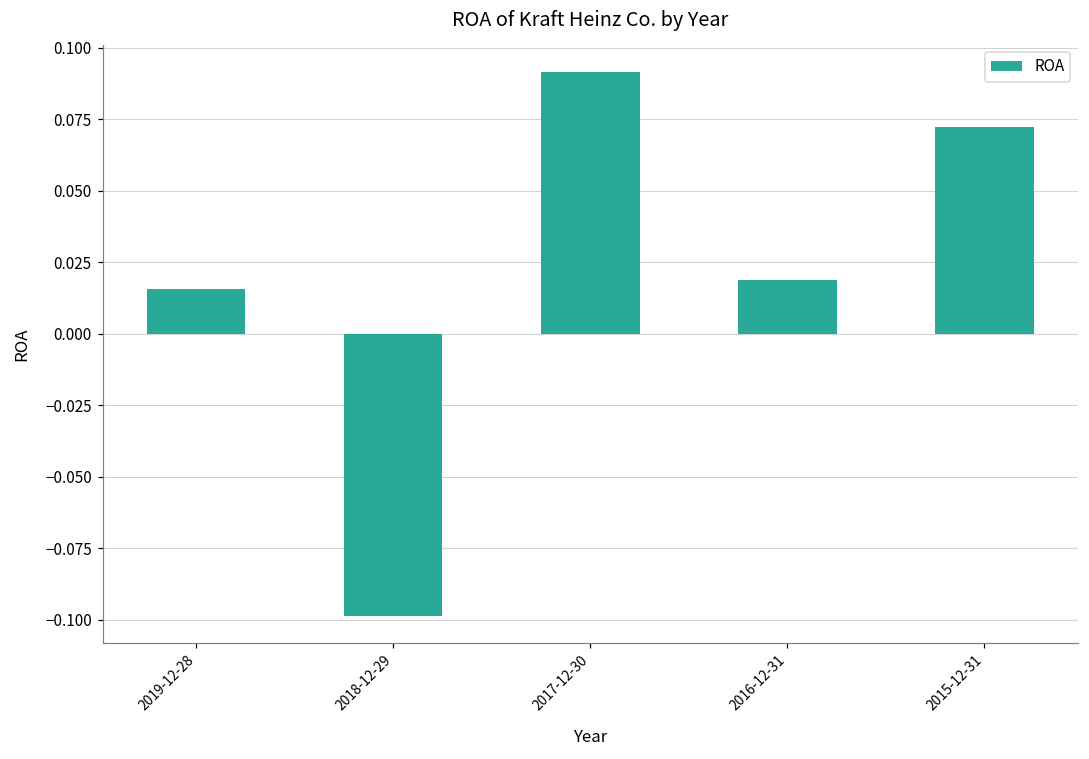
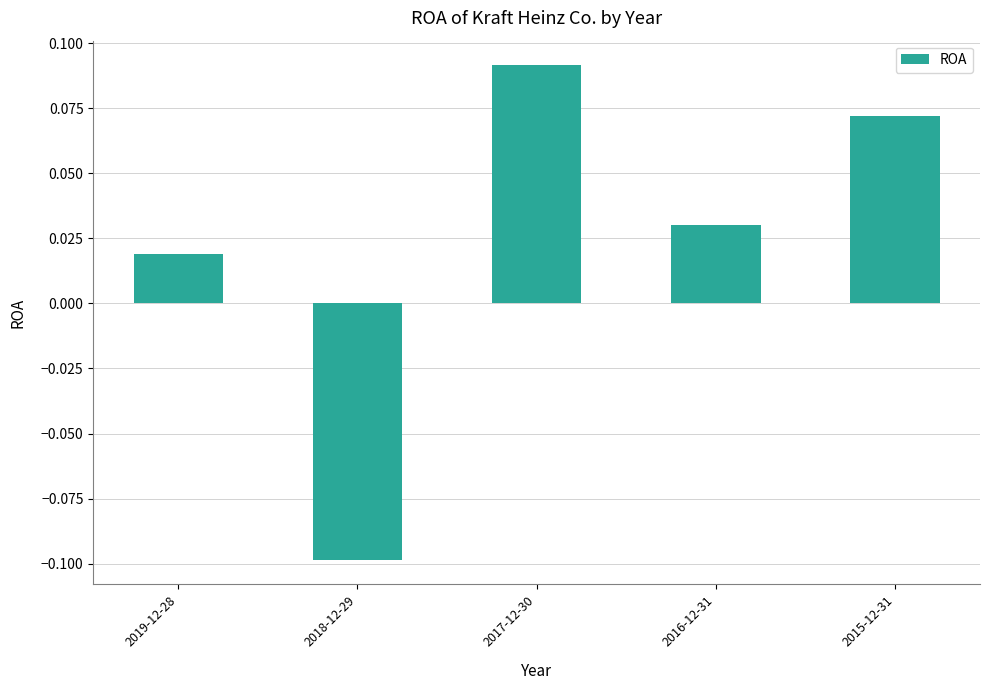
  {
-   "2019-12-28": 0.016,
+   "2019-12-28": 0.019,
    "2018-12-29": -0.099,
    "2017-12-30": 0.092,
-   "2016-12-31": 0.019,
+   "2016-12-31": 0.030,
    "2015-12-31": 0.072
  }
